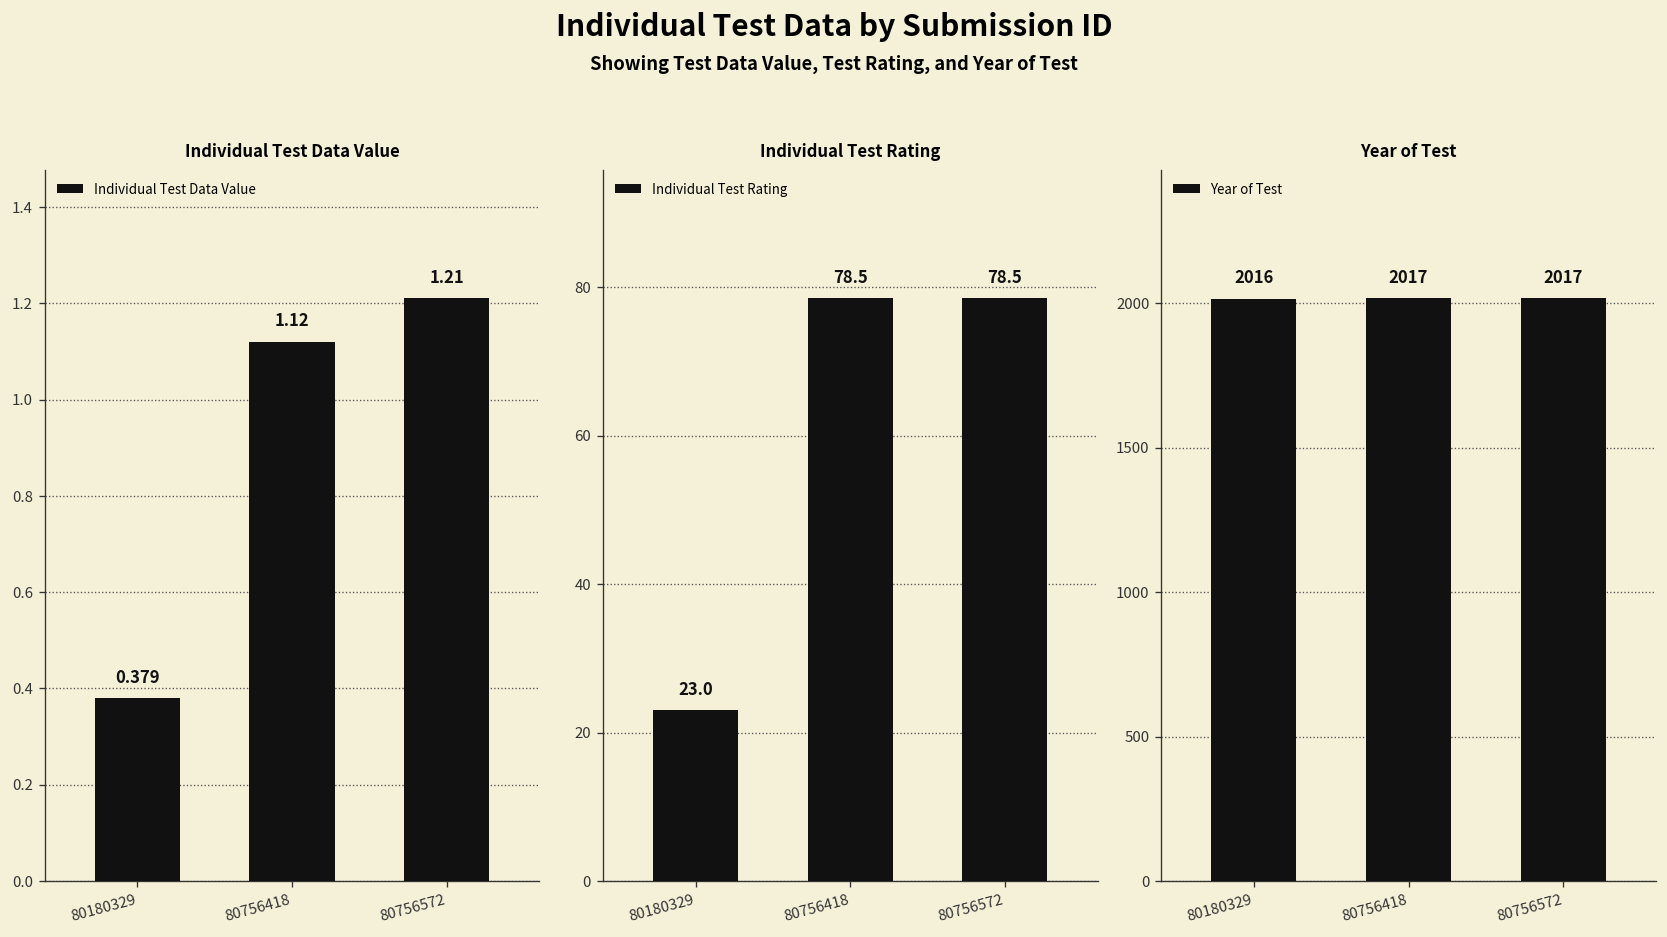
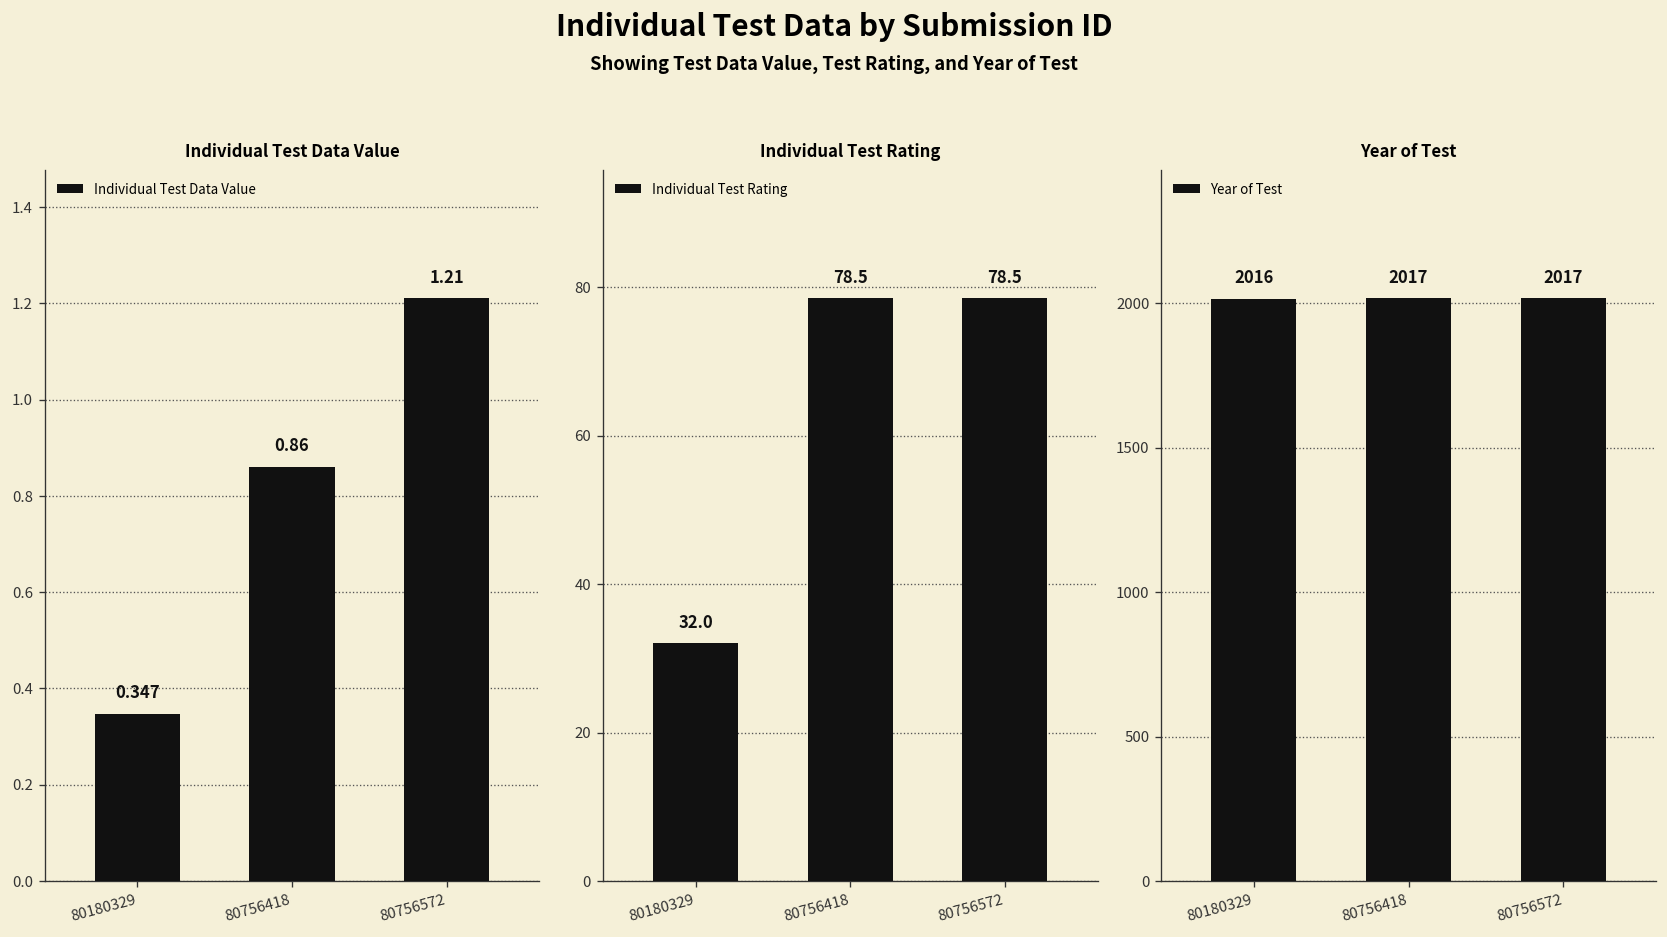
  {
    "Individual Test Data Value": {
-     "80180329": 0.379,
-     "80756418": 1.12,
+     "80180329": 0.347,
+     "80756418": 0.86,
      "80756572": 1.21
    },
    "Individual Test Rating": {
-     "80180329": 23.0,
+     "80180329": 32.0,
      "80756418": 78.5,
      "80756572": 78.5
    },
    "Year of Test": {
      "80180329": 2016,
      "80756418": 2017,
      "80756572": 2017
    }
  }
